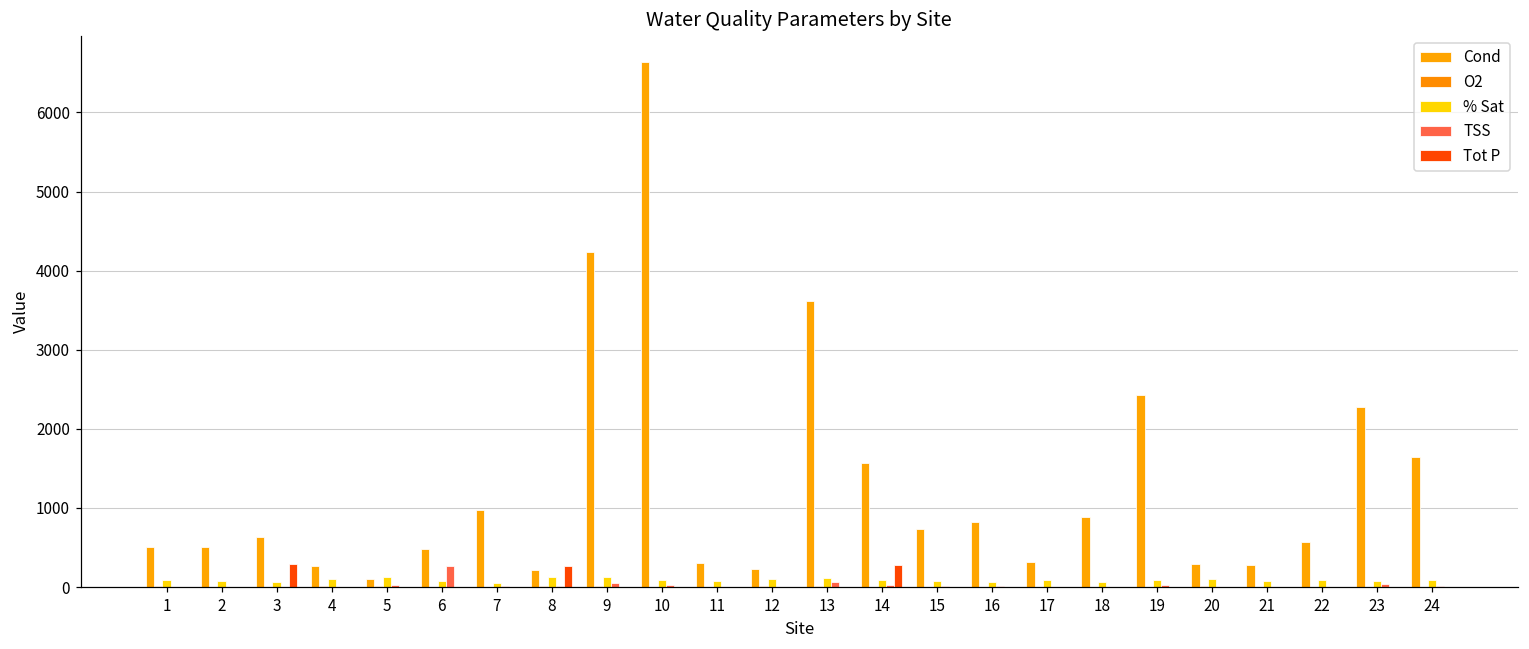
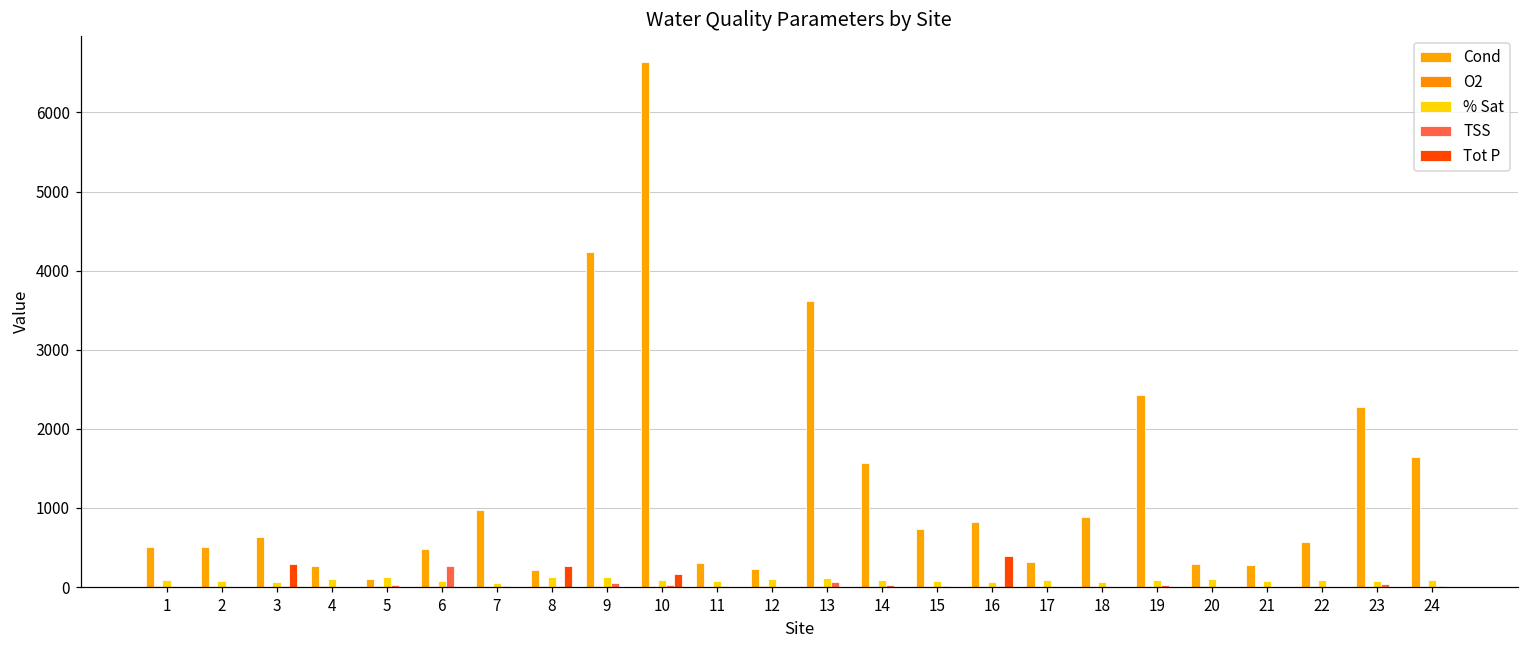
  {
    "TSS": {
      "6": 300,
      "9": 100,
      "13": 100,
      "23": 0
    },
    "Tot P": {
      "3": 300,
      "8": 300,
-     "10": 0,
-     "14": 300,
-     "16": 0
+     "10": 200,
+     "14": 0,
+     "16": 400
    }
  }
